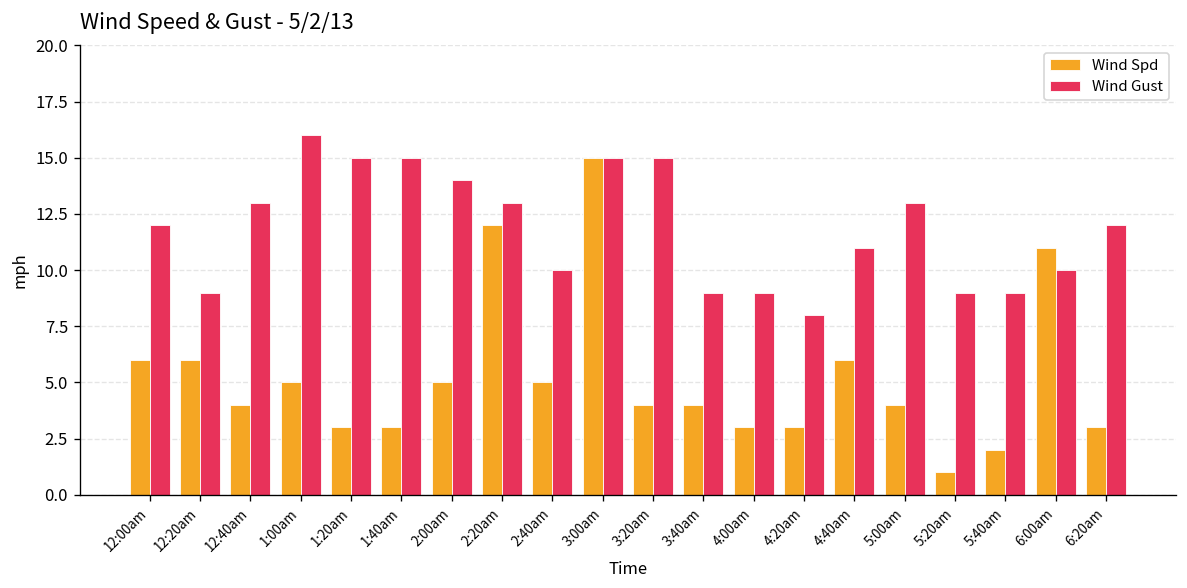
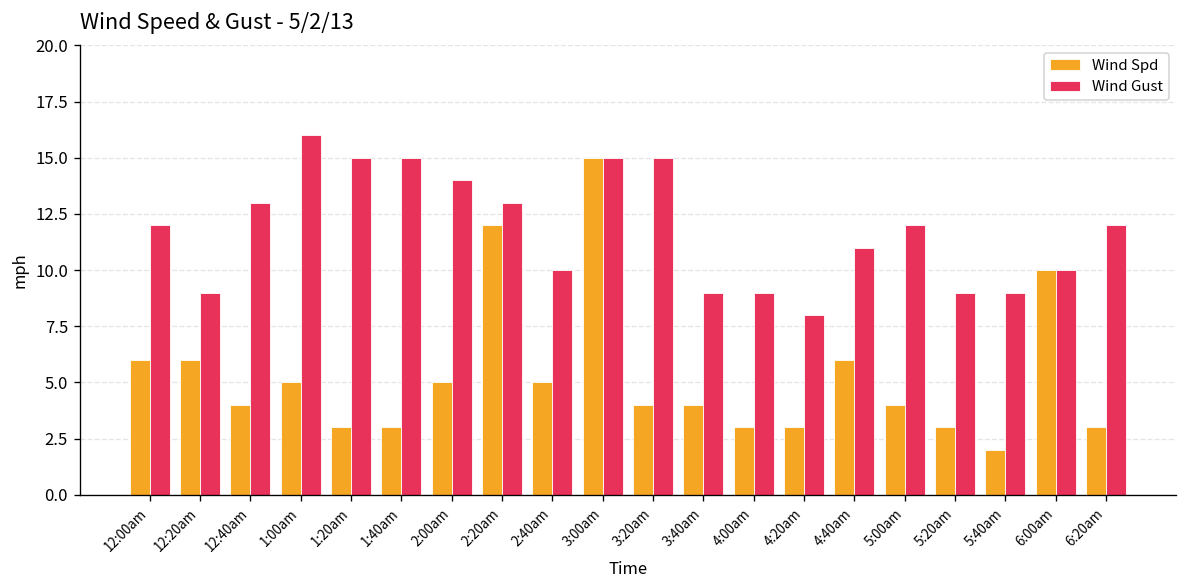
  {
    "Wind Spd": {
      "12:00am": 6,
      "12:20am": 6,
      "12:40am": 4,
      "1:00am": 5,
      "1:20am": 3,
      "1:40am": 3,
      "2:00am": 5,
      "2:20am": 12,
      "2:40am": 5,
      "3:00am": 15,
      "3:20am": 4,
      "3:40am": 4,
      "4:00am": 3,
      "4:20am": 3,
      "4:40am": 6,
      "5:00am": 4,
-     "5:20am": 1,
+     "5:20am": 3,
      "5:40am": 2,
-     "6:00am": 11,
+     "6:00am": 10,
      "6:20am": 3
    },
    "Wind Gust": {
      "12:00am": 12,
      "12:20am": 9,
      "12:40am": 13,
      "1:00am": 16,
      "1:20am": 15,
      "1:40am": 15,
      "2:00am": 14,
      "2:20am": 13,
      "2:40am": 10,
      "3:00am": 15,
      "3:20am": 15,
      "3:40am": 9,
      "4:00am": 9,
      "4:20am": 8,
      "4:40am": 11,
-     "5:00am": 13,
+     "5:00am": 12,
      "5:20am": 9,
      "5:40am": 9,
      "6:00am": 10,
      "6:20am": 12
    }
  }
